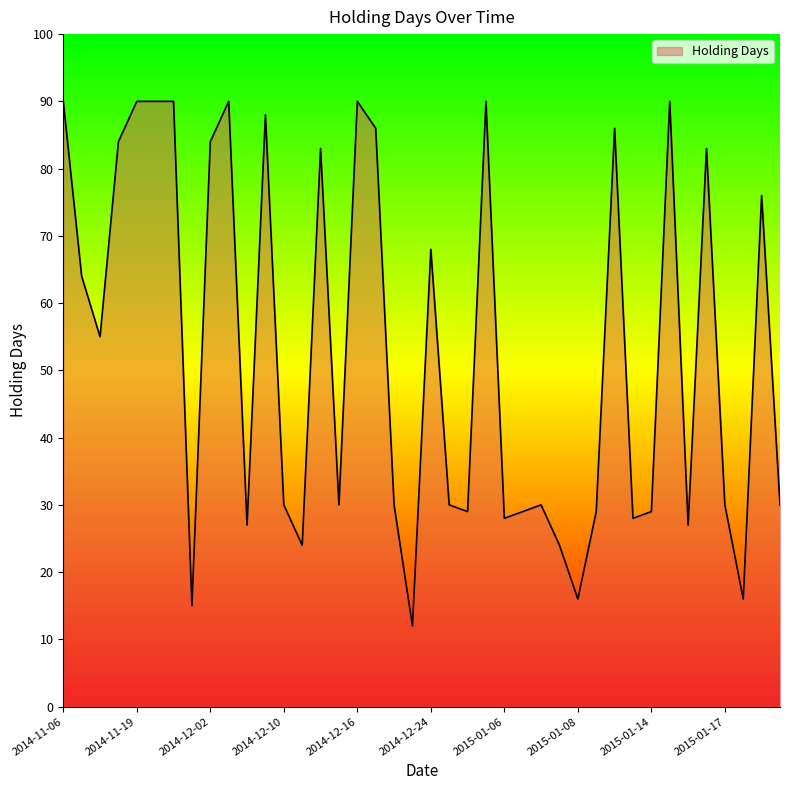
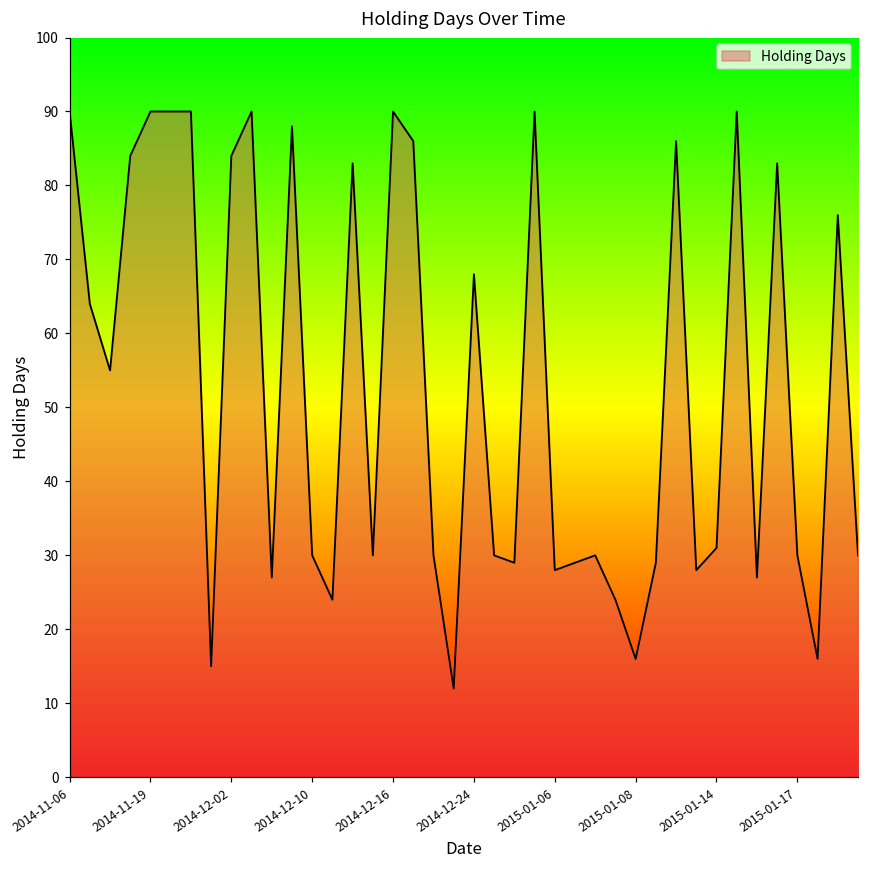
  {
    "2014-11-06": 90,
    "2014-12-24": 68,
-   "2015-01-14": 29
+   "2015-01-14": 31
  }
